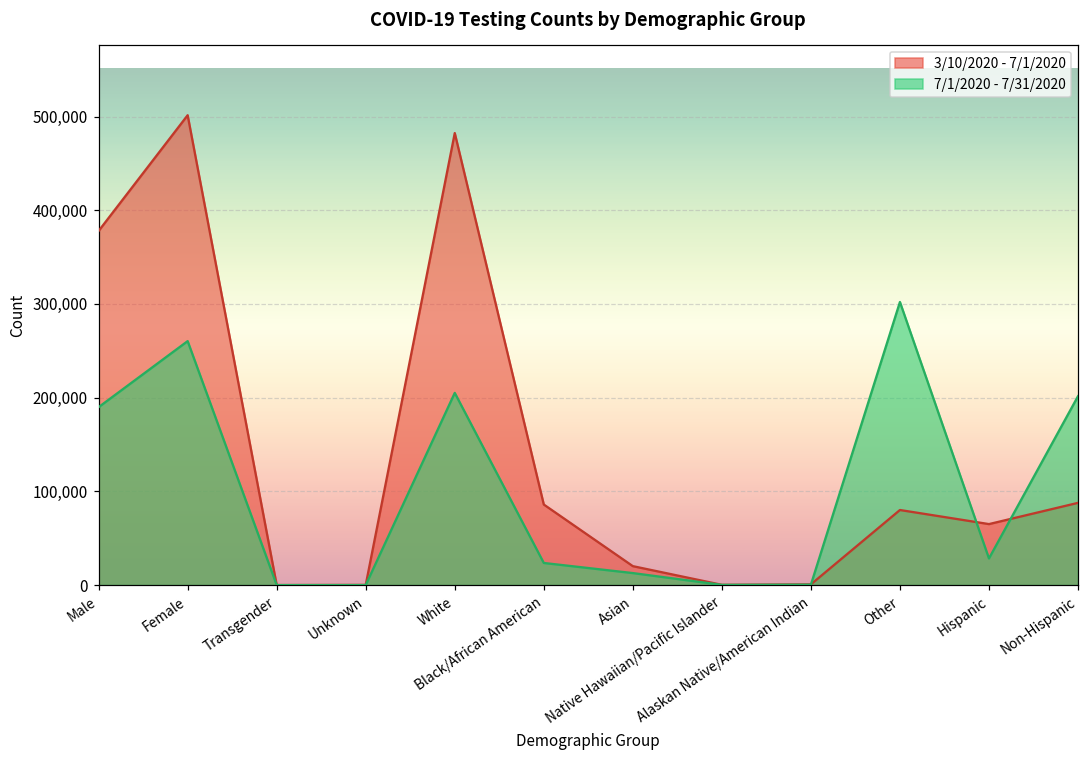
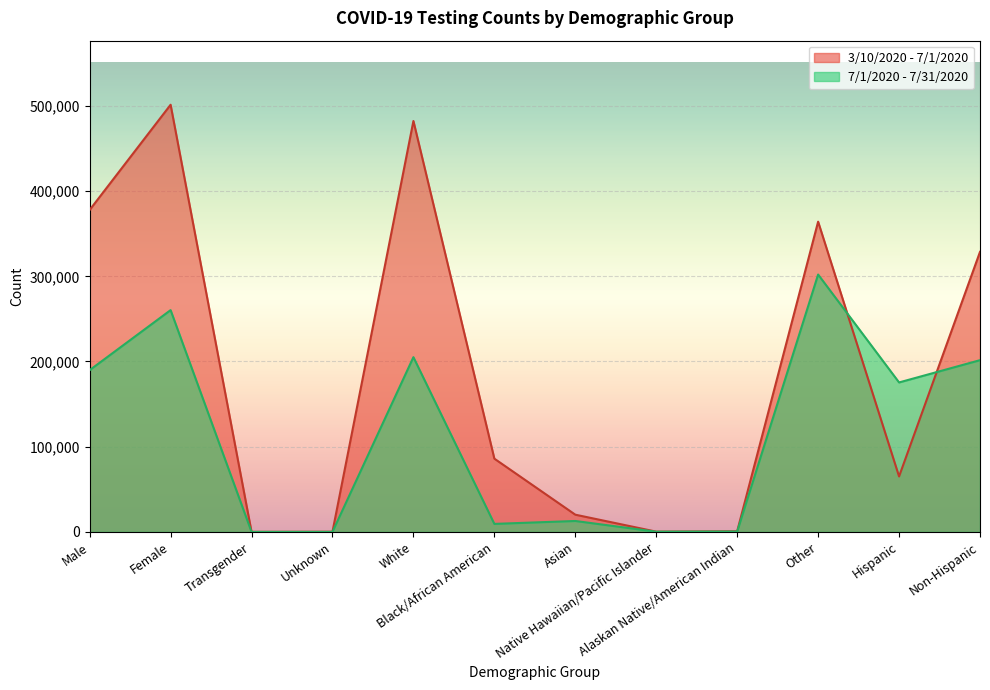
  {
    "3/10/2020 - 7/1/2020": {
      "Male": "380,000",
      "Female": "500,000",
      "White": "480,000",
      "Black/African American": "90,000",
      "Asian": "20,000",
-     "Other": "80,000",
+     "Other": "360,000",
      "Hispanic": "70,000",
-     "Non-Hispanic": "90,000"
+     "Non-Hispanic": "330,000"
    },
    "7/1/2020 - 7/31/2020": {
      "Male": "190,000",
      "Female": "260,000",
      "White": "210,000",
-     "Black/African American": "20,000",
+     "Black/African American": "10,000",
      "Asian": "10,000",
      "Other": "300,000",
-     "Hispanic": "30,000",
+     "Hispanic": "180,000",
      "Non-Hispanic": "200,000"
    }
  }
